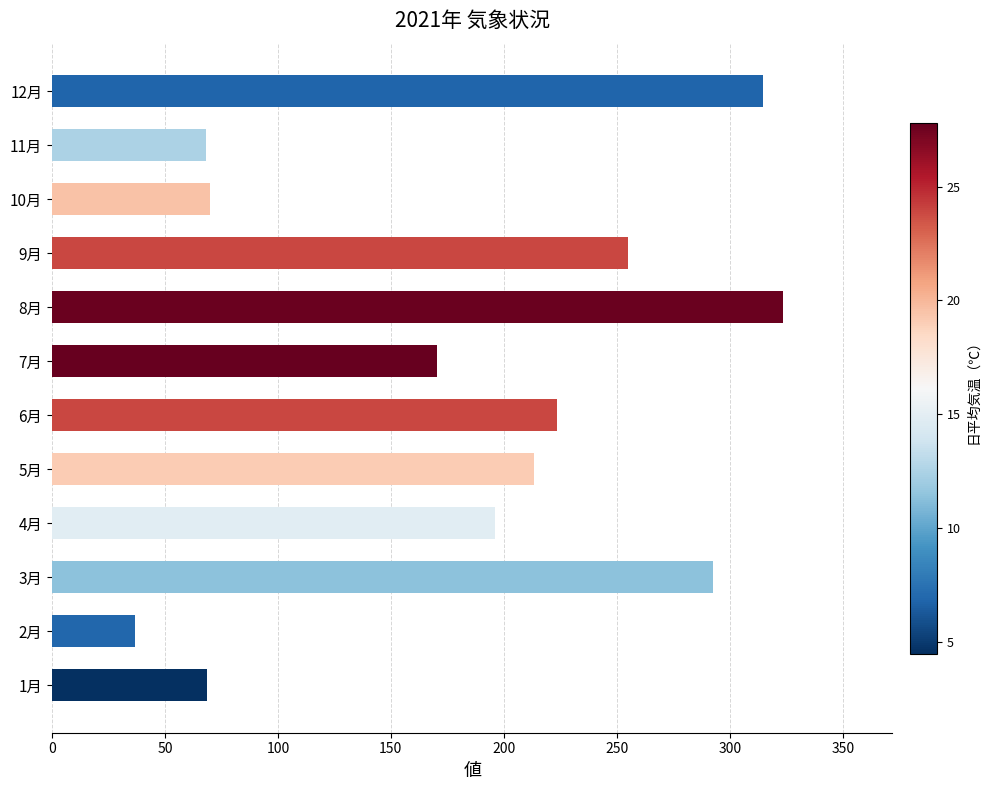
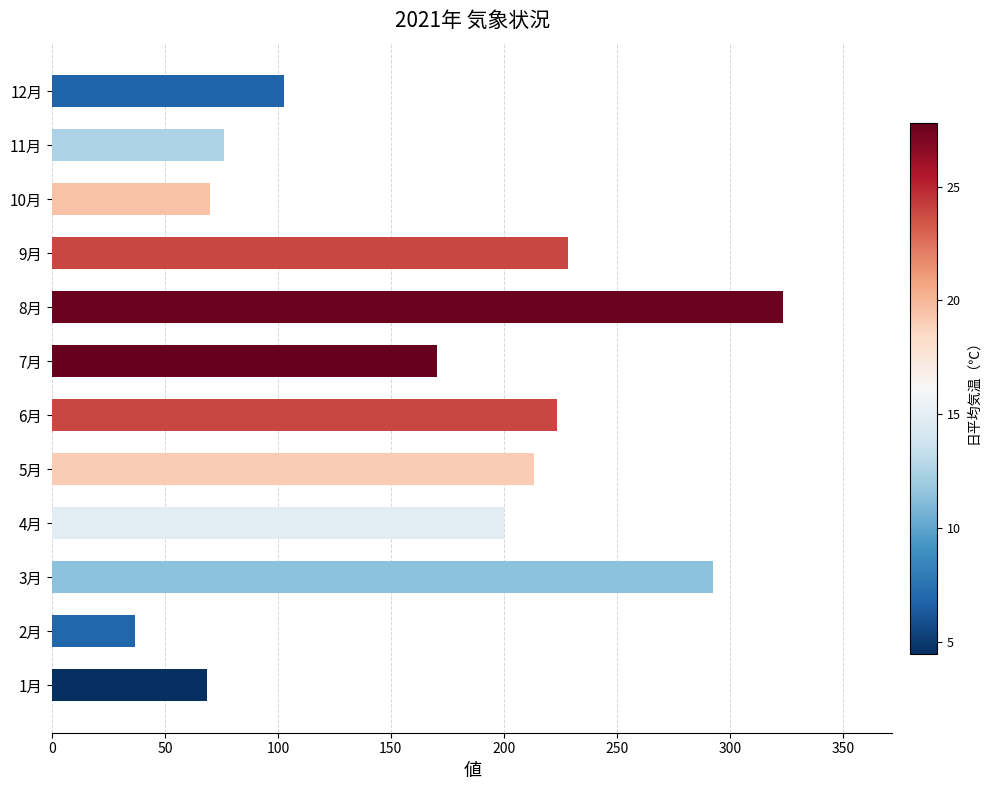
  {
-   "12月": 315,
-   "11月": 68,
+   "12月": 103,
+   "11月": 76,
    "10月": 70,
-   "9月": 255,
+   "9月": 229,
    "8月": 324,
    "7月": 171,
    "6月": 224,
    "5月": 214,
-   "4月": 196,
+   "4月": 200,
    "3月": 293,
    "2月": 37,
    "1月": 69
  }
